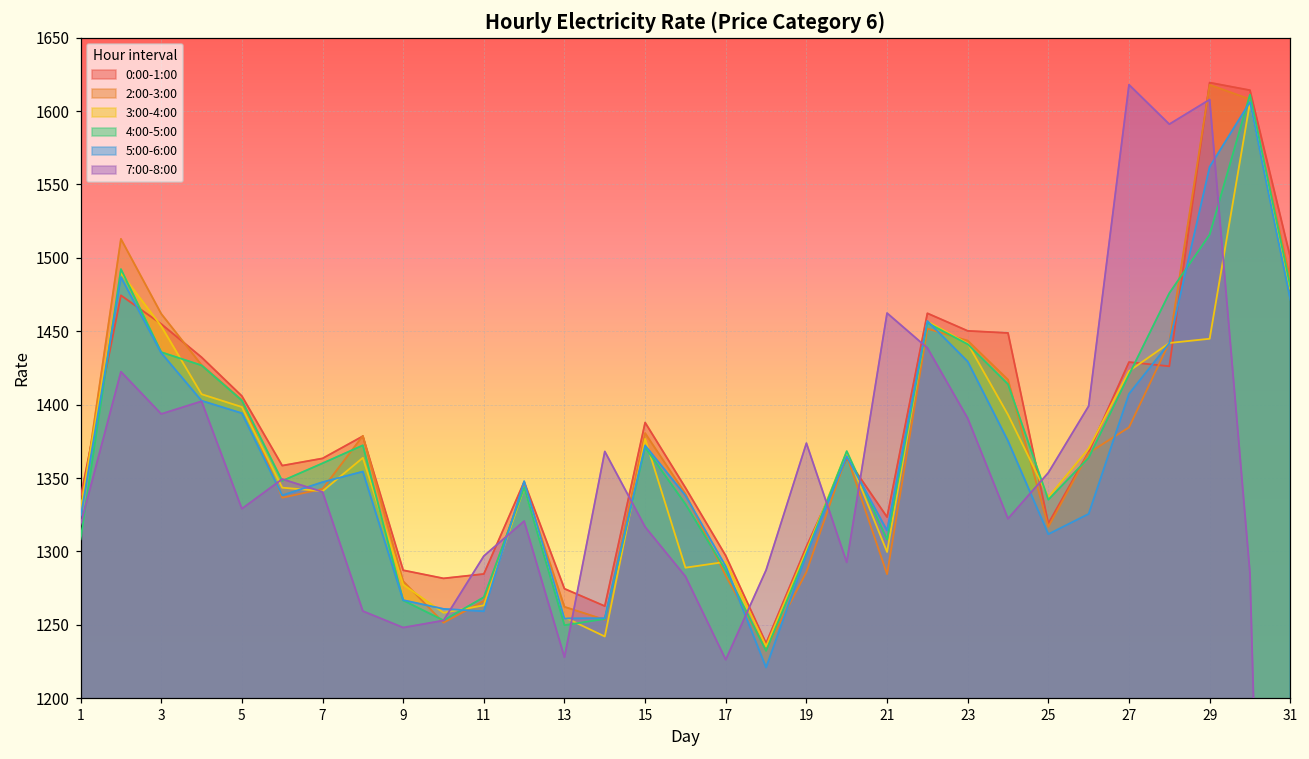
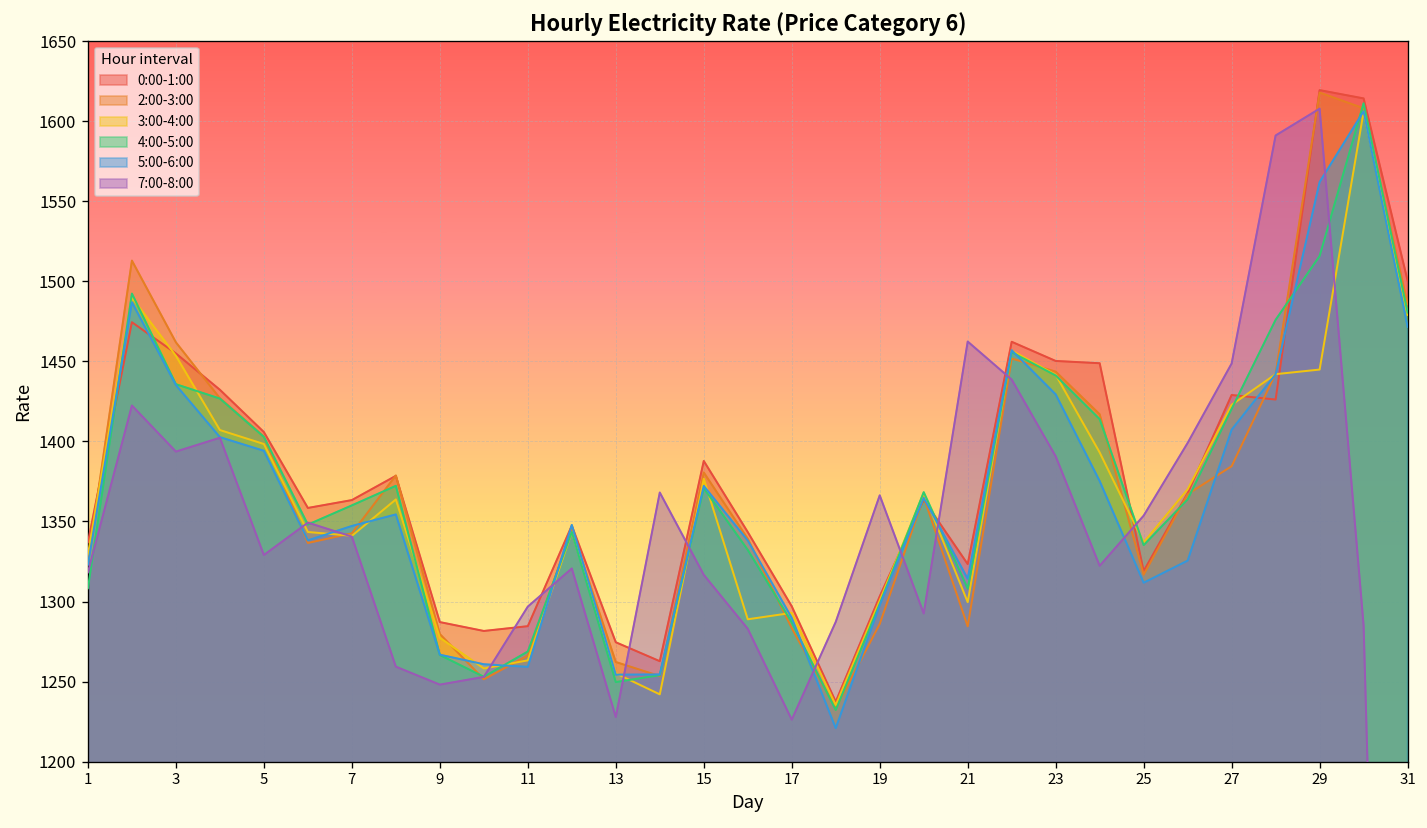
  {
    "4:00-5:00": {
      "1": 1308,
      "7": 1360,
      "11": 1269,
      "13": 1250,
      "17": 1287,
      "21": 1308,
      "27": 1420,
      "29": 1516
    },
    "5:00-6:00": {
      "1": 1323,
      "5": 1394,
      "7": 1347,
      "11": 1259,
      "17": 1290,
      "21": 1314,
      "23": 1429,
      "25": 1312,
      "27": 1407,
      "29": 1562,
      "31": 1472
    },
    "7:00-8:00": {
      "1": 1318,
      "3": 1394,
      "5": 1329,
      "9": 1248,
      "11": 1297,
      "13": 1228,
      "15": 1317,
      "17": 1226,
-     "19": 1374,
+     "19": 1366,
      "21": 1462,
      "23": 1391,
      "25": 1354,
-     "27": 1618,
+     "27": 1449,
      "29": 1608
    }
  }
